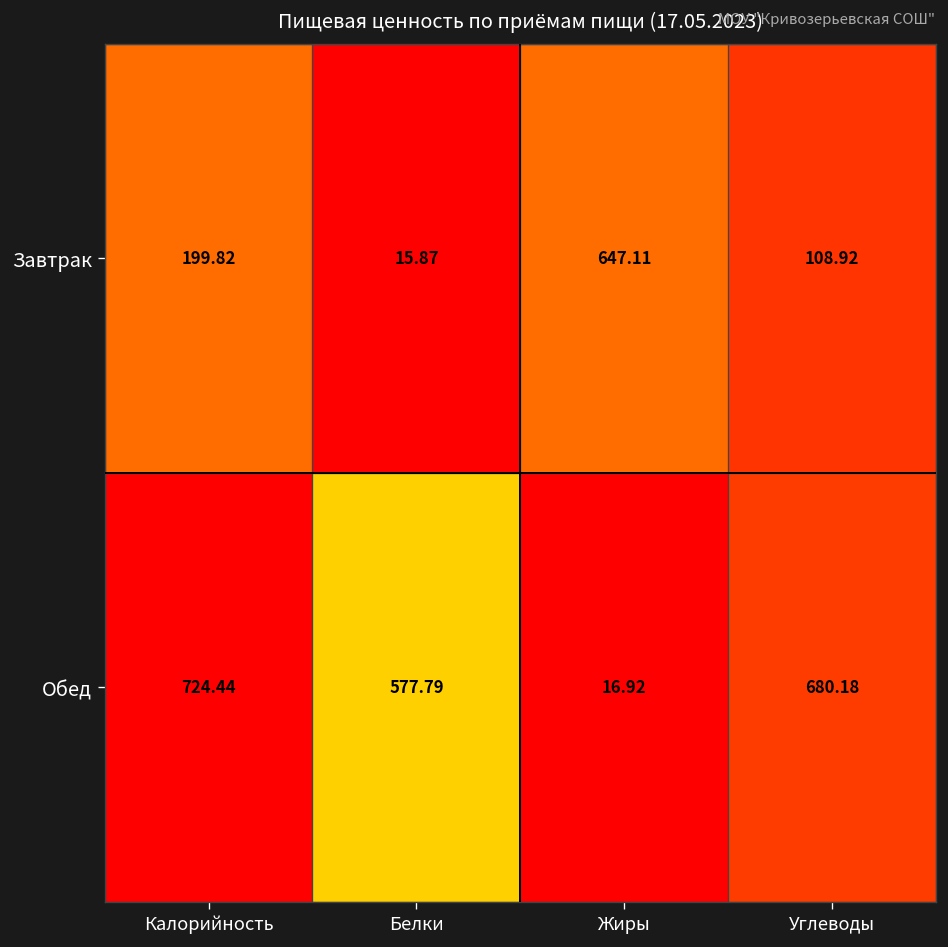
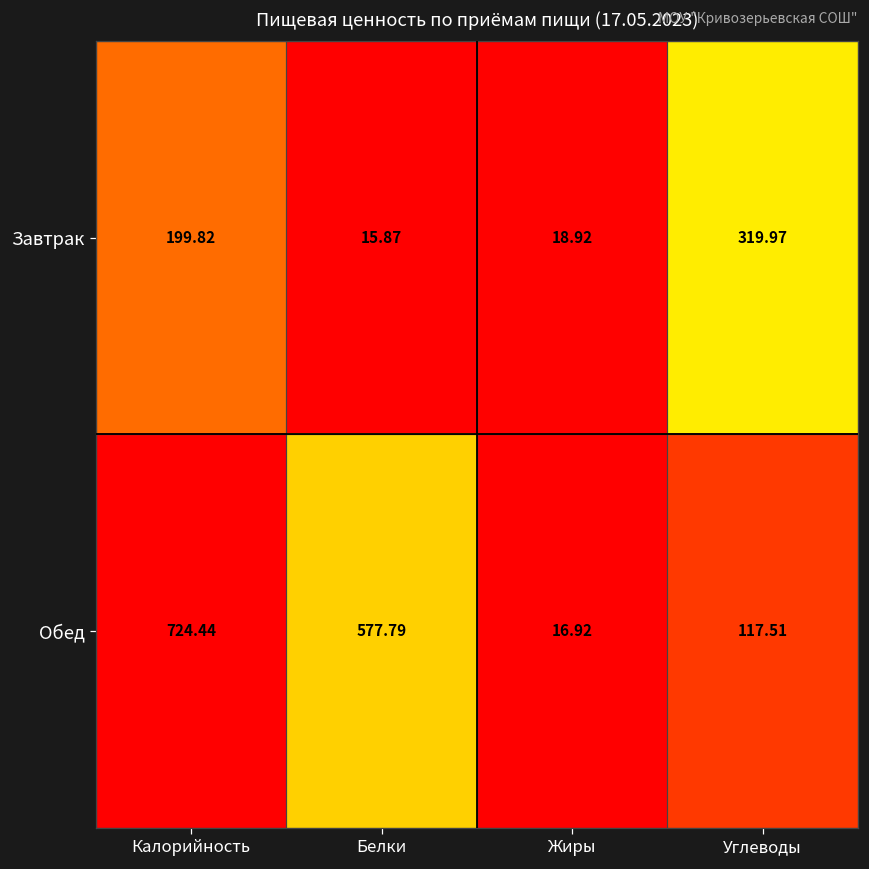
  {
    "Завтрак": {
      "Калорийность": 199.82,
      "Белки": 15.87,
-     "Жиры": 647.11,
-     "Углеводы": 108.92
+     "Жиры": 18.92,
+     "Углеводы": 319.97
    },
    "Обед": {
      "Калорийность": 724.44,
      "Белки": 577.79,
      "Жиры": 16.92,
-     "Углеводы": 680.18
+     "Углеводы": 117.51
    }
  }
